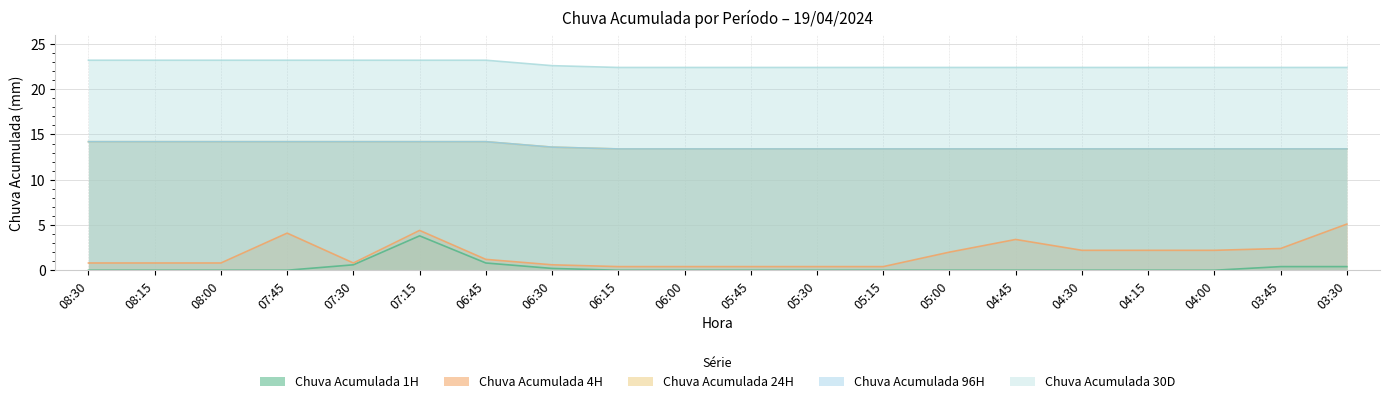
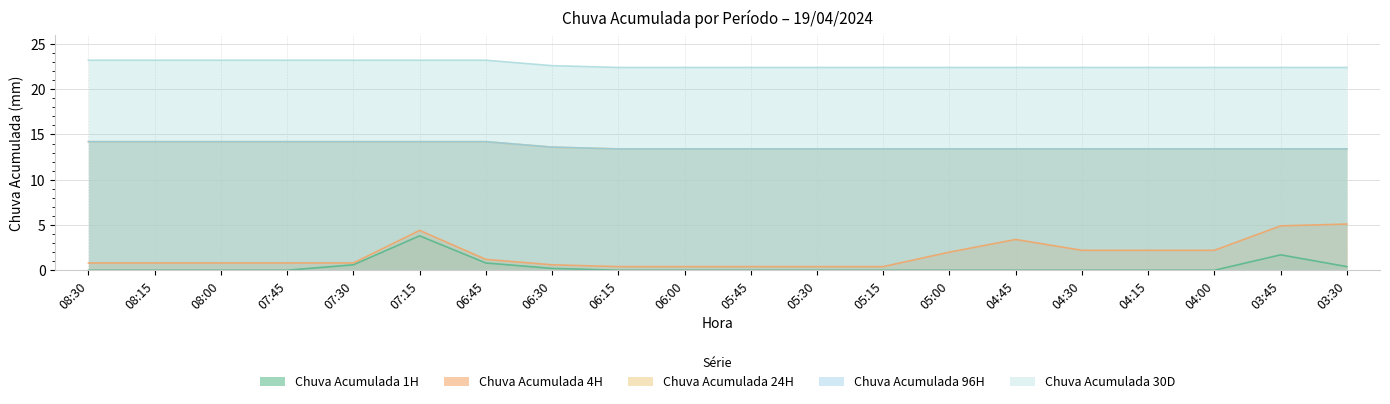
  {
    "Chuva Acumulada 1H": {
      "08:30": 0,
      "08:15": 0,
      "08:00": 0,
      "07:45": 0,
      "07:15": 4,
      "06:45": 1,
      "06:30": 0,
      "06:15": 0,
      "06:00": 0,
      "05:45": 0,
      "05:30": 0,
      "05:15": 0,
      "05:00": 0,
      "04:45": 0,
      "04:30": 0,
      "04:15": 0,
      "04:00": 0,
-     "03:45": 0,
+     "03:45": 2,
      "03:30": 0
    },
    "Chuva Acumulada 4H": {
      "08:30": 1,
      "08:15": 1,
      "08:00": 1,
-     "07:45": 4,
+     "07:45": 1,
      "07:15": 4,
      "06:45": 1,
      "06:30": 1,
      "06:15": 0,
      "06:00": 0,
      "05:45": 0,
      "05:30": 0,
      "05:15": 0,
      "05:00": 2,
      "04:45": 3,
      "04:30": 2,
      "04:15": 2,
      "04:00": 2,
-     "03:45": 2,
+     "03:45": 5,
      "03:30": 5
    }
  }
